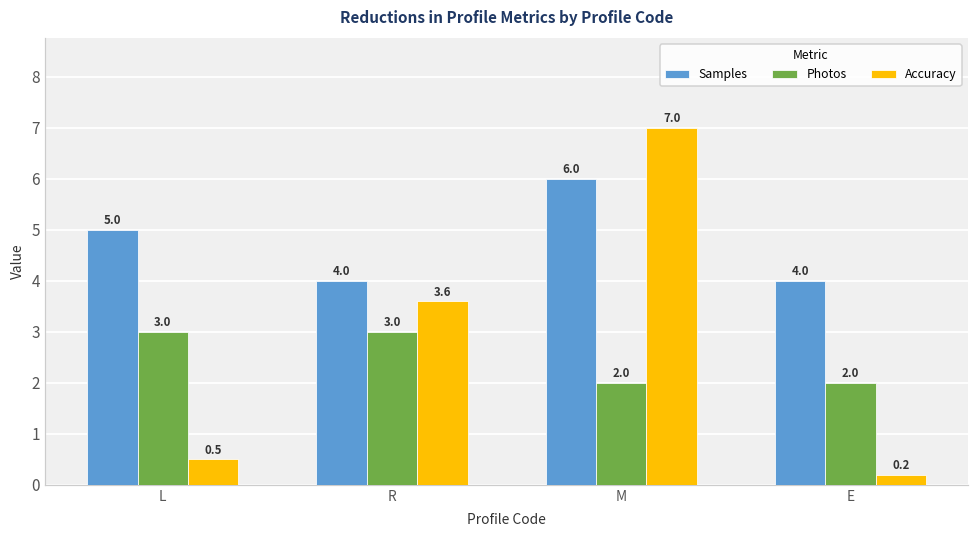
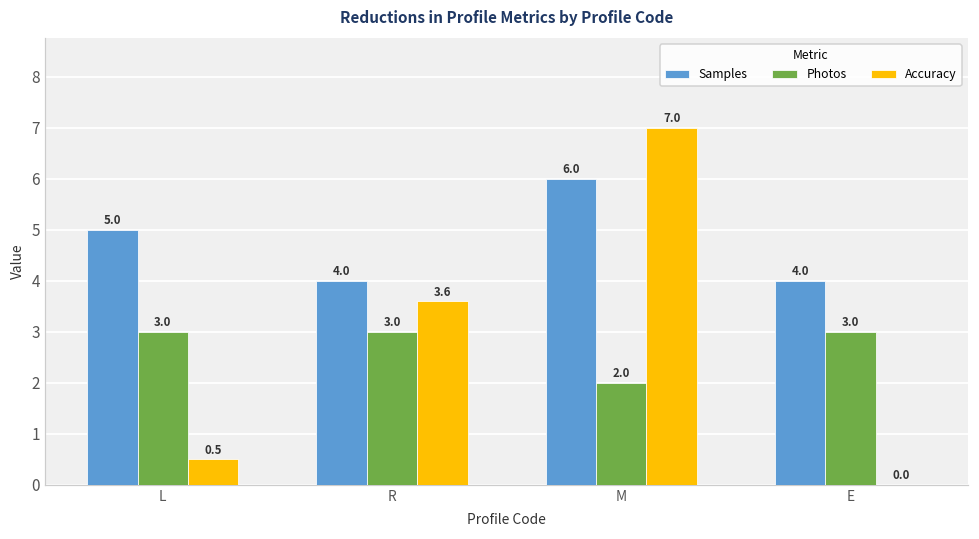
  {
    "Samples": {
      "L": 5.0,
      "R": 4.0,
      "M": 6.0,
      "E": 4.0
    },
    "Photos": {
      "L": 3.0,
      "R": 3.0,
      "M": 2.0,
-     "E": 2.0
+     "E": 3.0
    },
    "Accuracy": {
      "L": 0.5,
      "R": 3.6,
      "M": 7.0,
-     "E": 0.2
+     "E": 0.0
    }
  }
